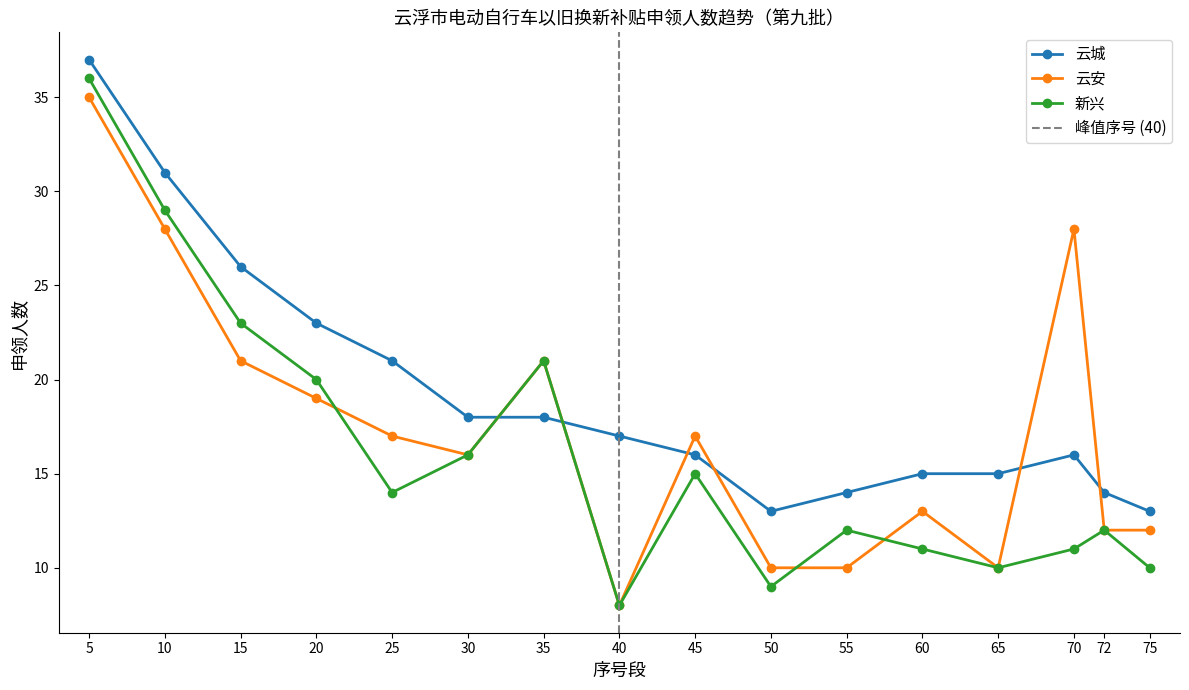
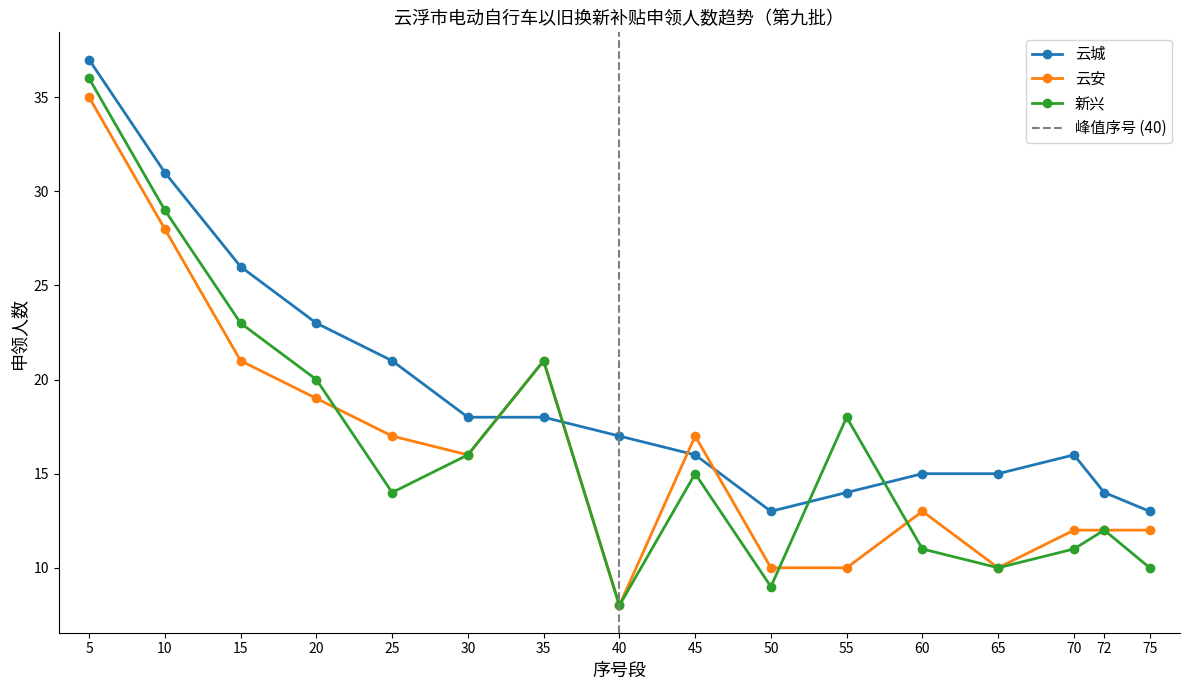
  {
    "云城": {
      "5": 37,
      "10": 31,
      "15": 26,
      "20": 23,
      "25": 21,
      "30": 18,
      "35": 18,
      "40": 17,
      "45": 16,
      "50": 13,
      "55": 14,
      "60": 15,
      "65": 15,
      "70": 16,
      "72": 14,
      "75": 13
    },
    "云安": {
      "5": 35,
      "10": 28,
      "15": 21,
      "20": 19,
      "25": 17,
      "45": 17,
      "50": 10,
      "55": 10,
      "60": 13,
-     "70": 28,
+     "70": 12,
      "75": 12
    },
    "新兴": {
      "5": 36,
      "10": 29,
      "15": 23,
      "20": 20,
      "25": 14,
      "45": 15,
      "50": 9,
-     "55": 12,
+     "55": 18,
      "60": 11,
      "70": 11,
      "75": 10
    }
  }
